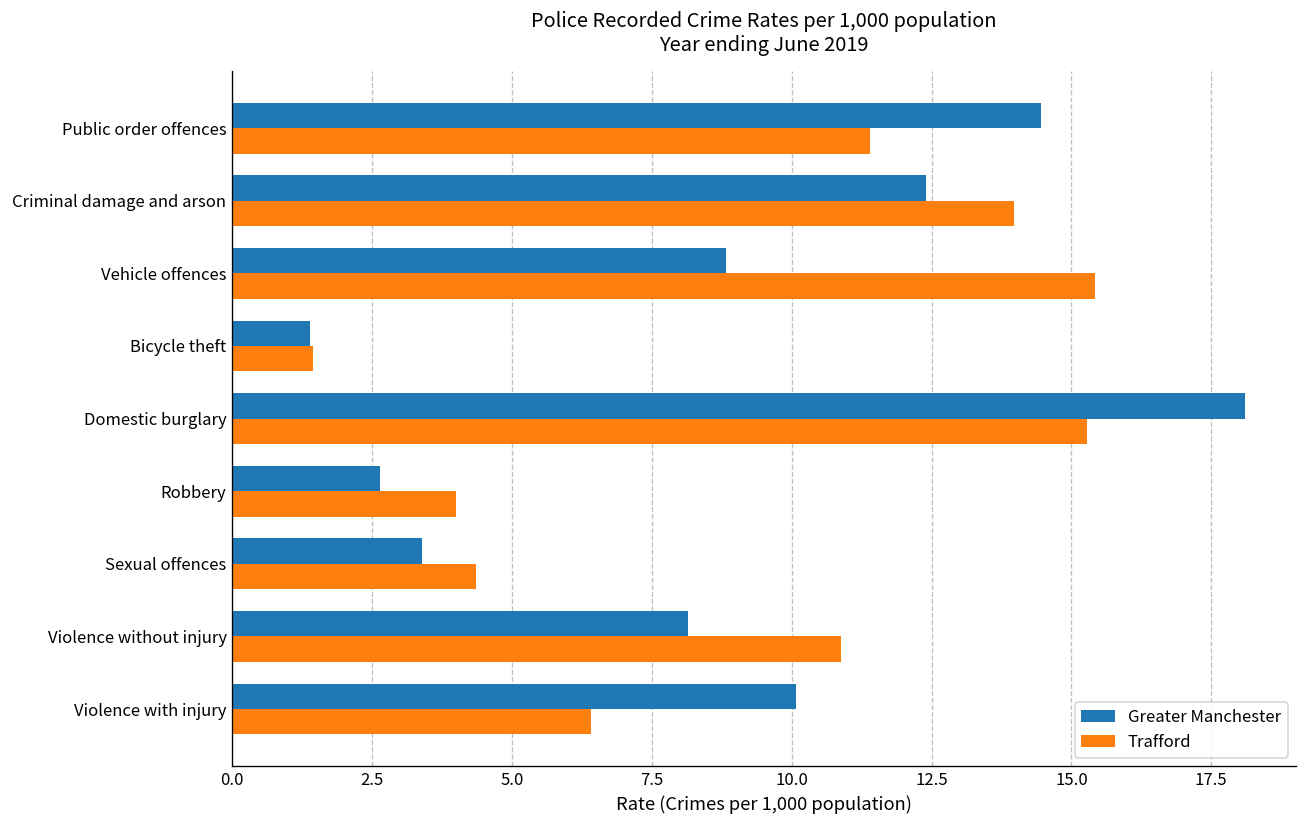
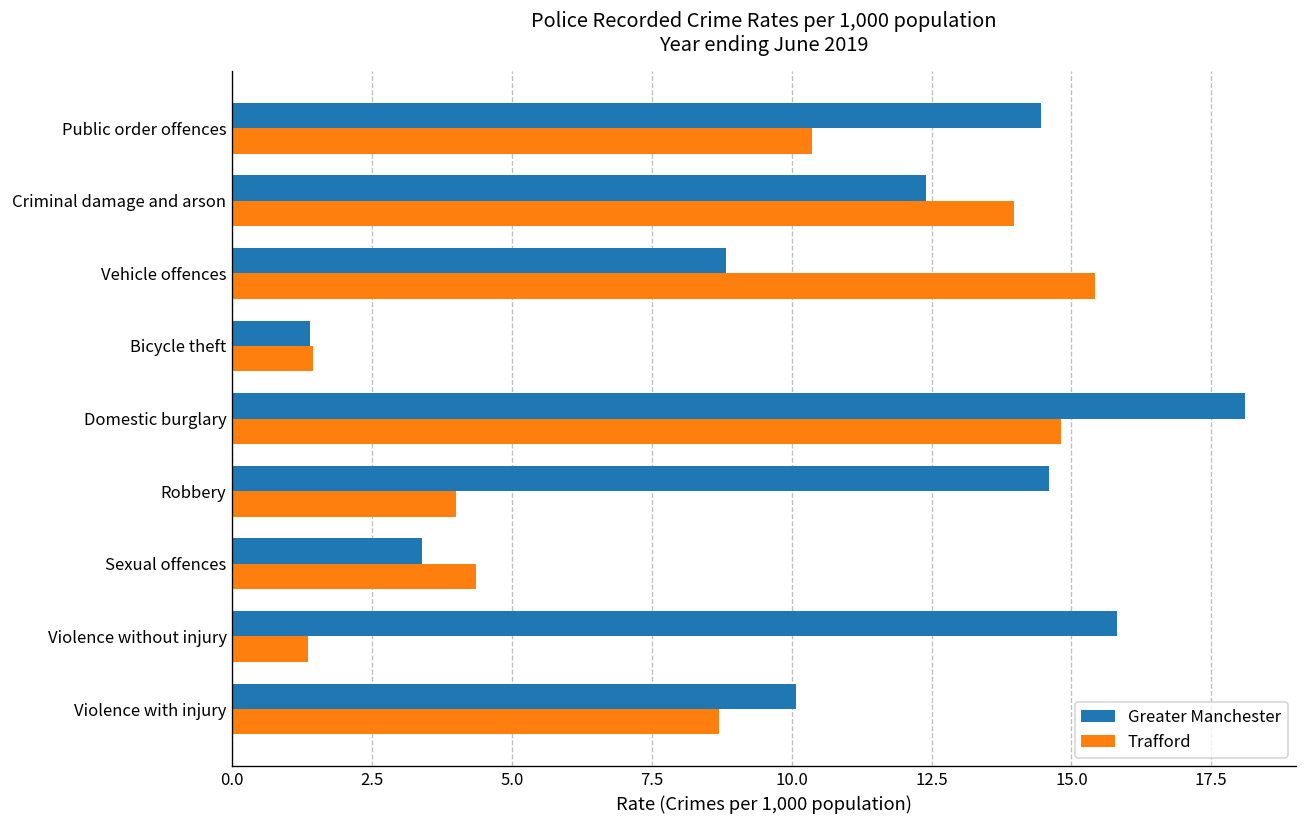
  {
    "Greater Manchester": {
      "Public order offences": 14.5,
      "Criminal damage and arson": 12.4,
      "Vehicle offences": 8.8,
      "Bicycle theft": 1.4,
      "Domestic burglary": 18.1,
-     "Robbery": 2.6,
+     "Robbery": 14.6,
      "Sexual offences": 3.4,
-     "Violence without injury": 8.1,
+     "Violence without injury": 15.8,
      "Violence with injury": 10.1
    },
    "Trafford": {
-     "Public order offences": 11.4,
+     "Public order offences": 10.4,
      "Criminal damage and arson": 14.0,
      "Vehicle offences": 15.4,
      "Bicycle theft": 1.4,
-     "Domestic burglary": 15.3,
+     "Domestic burglary": 14.8,
      "Robbery": 4.0,
      "Sexual offences": 4.4,
-     "Violence without injury": 10.9,
-     "Violence with injury": 6.4
+     "Violence without injury": 1.4,
+     "Violence with injury": 8.7
    }
  }
